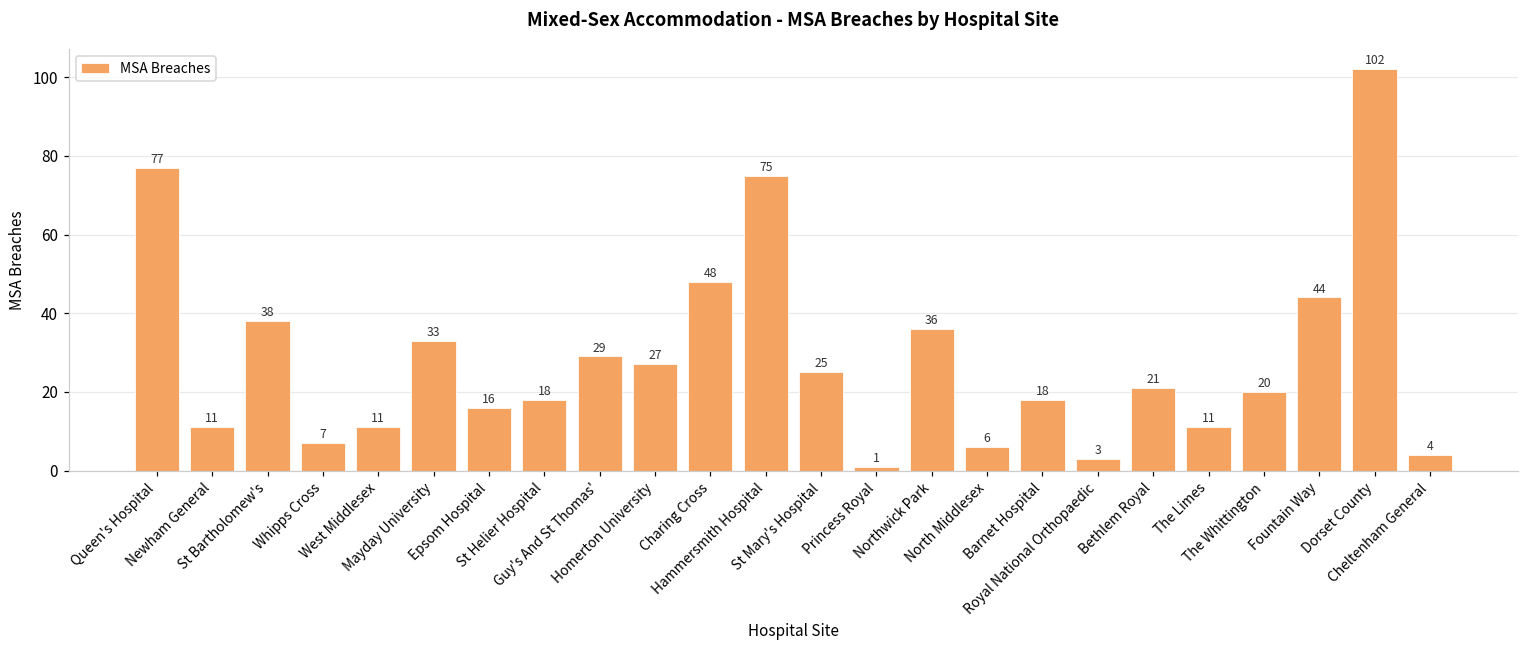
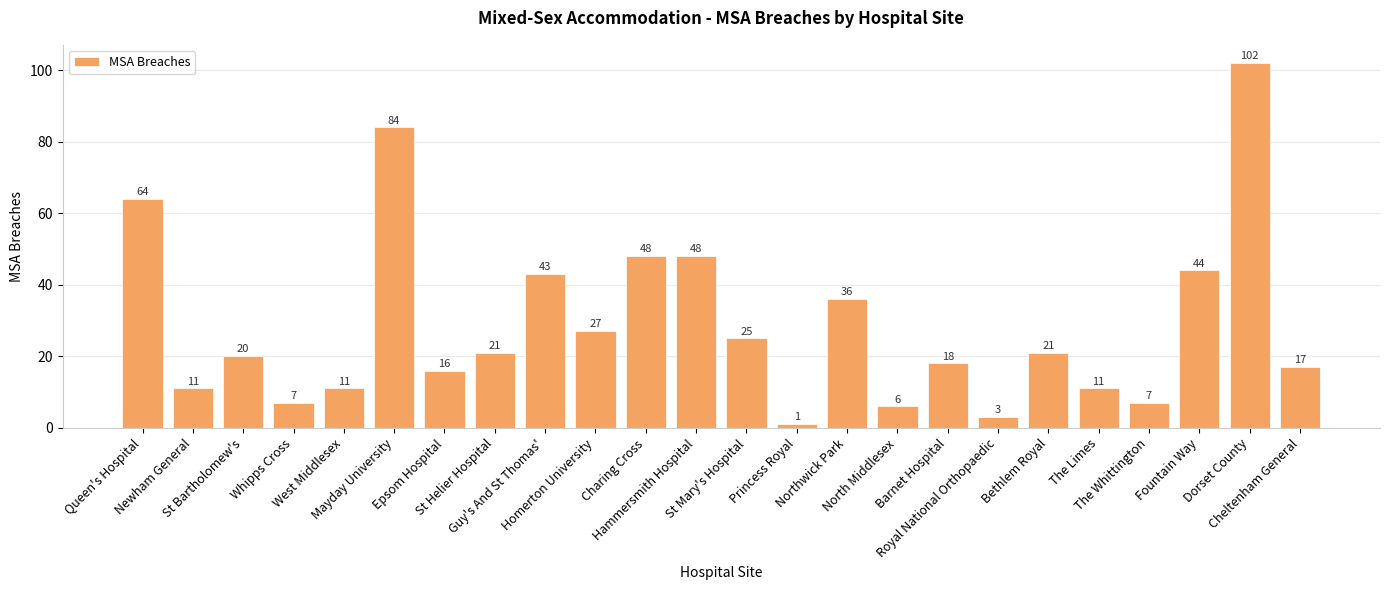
  {
-   "Queen's Hospital": 77,
+   "Queen's Hospital": 64,
    "Newham General": 11,
-   "St Bartholomew's": 38,
+   "St Bartholomew's": 20,
    "Whipps Cross": 7,
    "West Middlesex": 11,
-   "Mayday University": 33,
+   "Mayday University": 84,
    "Epsom Hospital": 16,
-   "St Helier Hospital": 18,
-   "Guy's And St Thomas'": 29,
+   "St Helier Hospital": 21,
+   "Guy's And St Thomas'": 43,
    "Homerton University": 27,
    "Charing Cross": 48,
-   "Hammersmith Hospital": 75,
+   "Hammersmith Hospital": 48,
    "St Mary's Hospital": 25,
    "Princess Royal": 1,
    "Northwick Park": 36,
    "North Middlesex": 6,
    "Barnet Hospital": 18,
    "Royal National Orthopaedic": 3,
    "Bethlem Royal": 21,
    "The Limes": 11,
-   "The Whittington": 20,
+   "The Whittington": 7,
    "Fountain Way": 44,
    "Dorset County": 102,
-   "Cheltenham General": 4
+   "Cheltenham General": 17
  }
